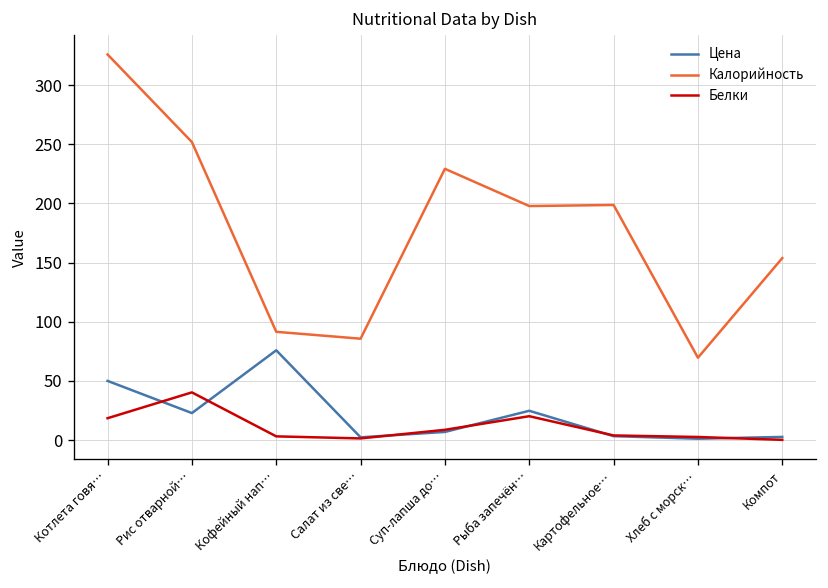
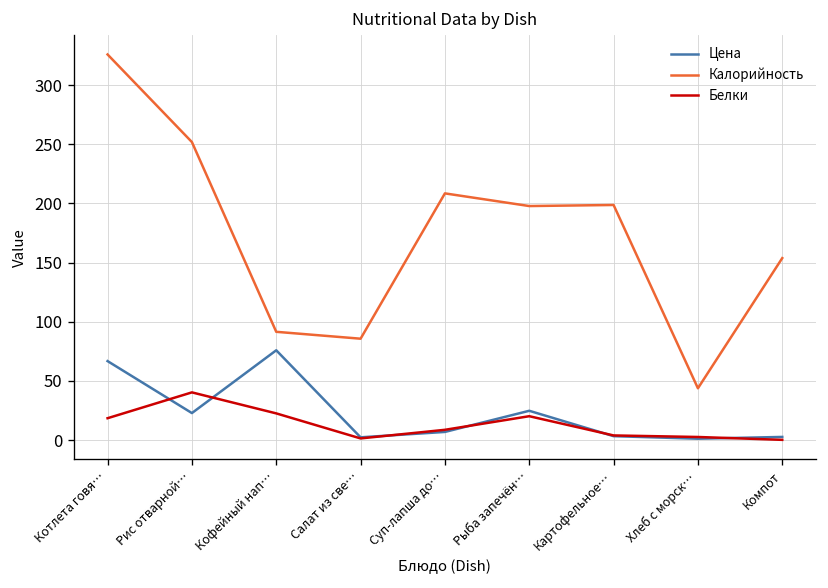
  {
    "Цена": {
-     "Котлета говя…": 50,
+     "Котлета говя…": 70,
      "Рис отварной…": 20,
      "Кофейный нап…": 80,
      "Рыба запечён…": 20
    },
    "Калорийность": {
      "Котлета говя…": 330,
      "Рис отварной…": 250,
      "Кофейный нап…": 90,
      "Салат из све…": 90,
-     "Суп-лапша до…": 230,
+     "Суп-лапша до…": 210,
      "Рыба запечён…": 200,
      "Картофельное…": 200,
-     "Хлеб с морск…": 70,
+     "Хлеб с морск…": 40,
      "Компот": 150
    },
    "Белки": {
      "Котлета говя…": 20,
      "Рис отварной…": 40,
-     "Кофейный нап…": 0,
+     "Кофейный нап…": 20,
      "Рыба запечён…": 20
    }
  }
